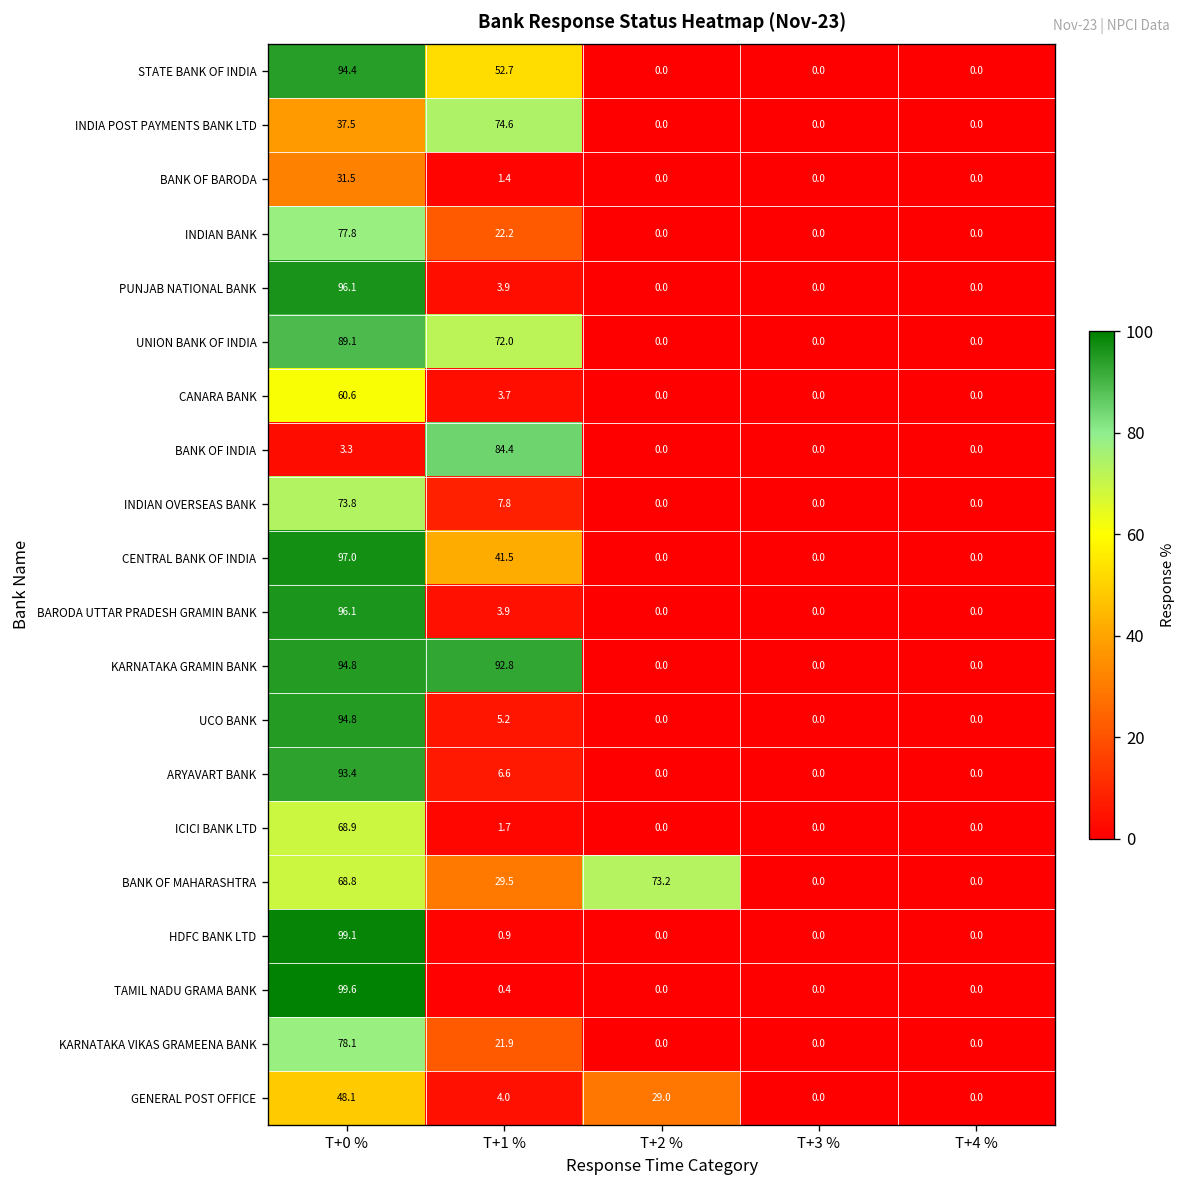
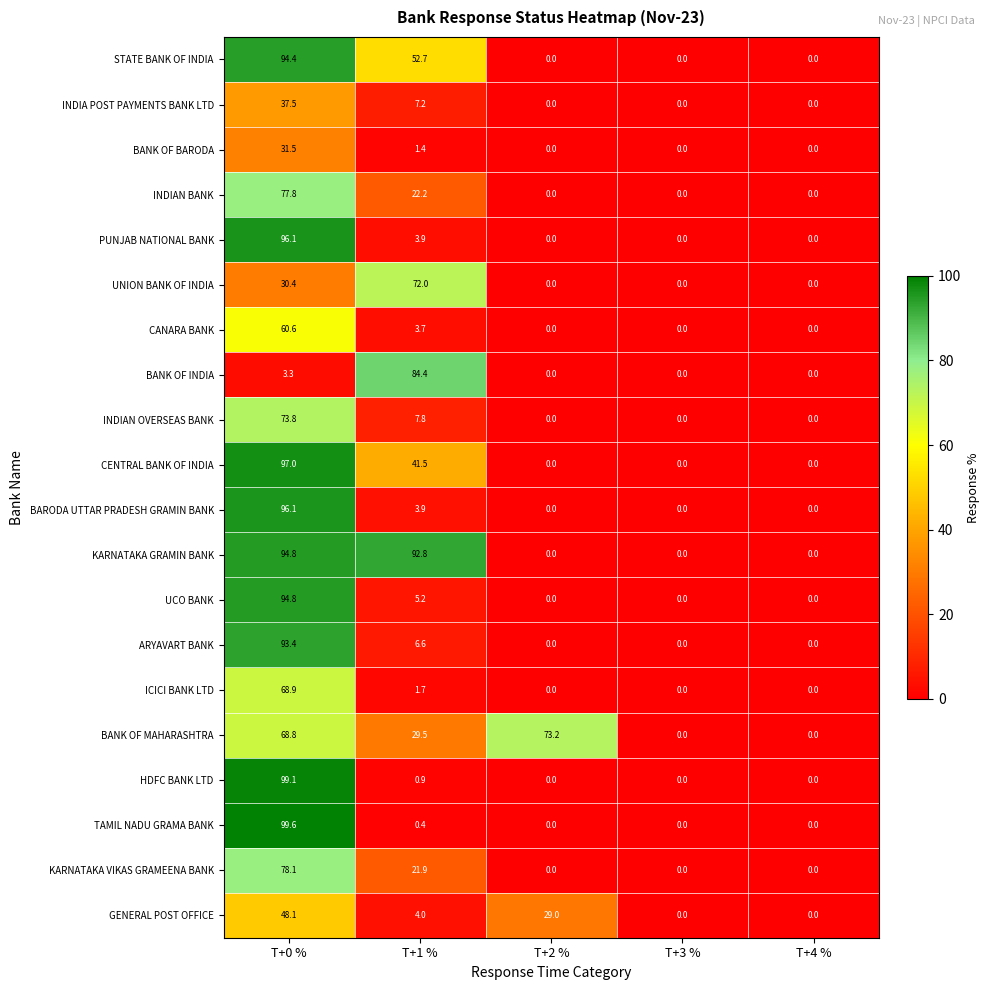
  {
    "STATE BANK OF INDIA": {
      "T+0 %": 94.4,
      "T+1 %": 52.7,
      "T+2 %": 0.0,
      "T+3 %": 0.0,
      "T+4 %": 0.0
    },
    "INDIA POST PAYMENTS BANK LTD": {
      "T+0 %": 37.5,
-     "T+1 %": 74.6,
+     "T+1 %": 7.2,
      "T+2 %": 0.0,
      "T+3 %": 0.0,
      "T+4 %": 0.0
    },
    "BANK OF BARODA": {
      "T+0 %": 31.5,
      "T+1 %": 1.4,
      "T+2 %": 0.0,
      "T+3 %": 0.0,
      "T+4 %": 0.0
    },
    "INDIAN BANK": {
      "T+0 %": 77.8,
      "T+1 %": 22.2,
      "T+2 %": 0.0,
      "T+3 %": 0.0,
      "T+4 %": 0.0
    },
    "PUNJAB NATIONAL BANK": {
      "T+0 %": 96.1,
      "T+1 %": 3.9,
      "T+2 %": 0.0,
      "T+3 %": 0.0,
      "T+4 %": 0.0
    },
    "UNION BANK OF INDIA": {
-     "T+0 %": 89.1,
+     "T+0 %": 30.4,
      "T+1 %": 72.0,
      "T+2 %": 0.0,
      "T+3 %": 0.0,
      "T+4 %": 0.0
    },
    "CANARA BANK": {
      "T+0 %": 60.6,
      "T+1 %": 3.7,
      "T+2 %": 0.0,
      "T+3 %": 0.0,
      "T+4 %": 0.0
    },
    "BANK OF INDIA": {
      "T+0 %": 3.3,
      "T+1 %": 84.4,
      "T+2 %": 0.0,
      "T+3 %": 0.0,
      "T+4 %": 0.0
    },
    "INDIAN OVERSEAS BANK": {
      "T+0 %": 73.8,
      "T+1 %": 7.8,
      "T+2 %": 0.0,
      "T+3 %": 0.0,
      "T+4 %": 0.0
    },
    "CENTRAL BANK OF INDIA": {
      "T+0 %": 97.0,
      "T+1 %": 41.5,
      "T+2 %": 0.0,
      "T+3 %": 0.0,
      "T+4 %": 0.0
    },
    "BARODA UTTAR PRADESH GRAMIN BANK": {
      "T+0 %": 96.1,
      "T+1 %": 3.9,
      "T+2 %": 0.0,
      "T+3 %": 0.0,
      "T+4 %": 0.0
    },
    "KARNATAKA GRAMIN BANK": {
      "T+0 %": 94.8,
      "T+1 %": 92.8,
      "T+2 %": 0.0,
      "T+3 %": 0.0,
      "T+4 %": 0.0
    },
    "UCO BANK": {
      "T+0 %": 94.8,
      "T+1 %": 5.2,
      "T+2 %": 0.0,
      "T+3 %": 0.0,
      "T+4 %": 0.0
    },
    "ARYAVART BANK": {
      "T+0 %": 93.4,
      "T+1 %": 6.6,
      "T+2 %": 0.0,
      "T+3 %": 0.0,
      "T+4 %": 0.0
    },
    "ICICI BANK LTD": {
      "T+0 %": 68.9,
      "T+1 %": 1.7,
      "T+2 %": 0.0,
      "T+3 %": 0.0,
      "T+4 %": 0.0
    },
    "BANK OF MAHARASHTRA": {
      "T+0 %": 68.8,
      "T+1 %": 29.5,
      "T+2 %": 73.2,
      "T+3 %": 0.0,
      "T+4 %": 0.0
    },
    "HDFC BANK LTD": {
      "T+0 %": 99.1,
      "T+1 %": 0.9,
      "T+2 %": 0.0,
      "T+3 %": 0.0,
      "T+4 %": 0.0
    },
    "TAMIL NADU GRAMA BANK": {
      "T+0 %": 99.6,
      "T+1 %": 0.4,
      "T+2 %": 0.0,
      "T+3 %": 0.0,
      "T+4 %": 0.0
    },
    "KARNATAKA VIKAS GRAMEENA BANK": {
      "T+0 %": 78.1,
      "T+1 %": 21.9,
      "T+2 %": 0.0,
      "T+3 %": 0.0,
      "T+4 %": 0.0
    },
    "GENERAL POST OFFICE": {
      "T+0 %": 48.1,
      "T+1 %": 4.0,
      "T+2 %": 29.0,
      "T+3 %": 0.0,
      "T+4 %": 0.0
    }
  }
